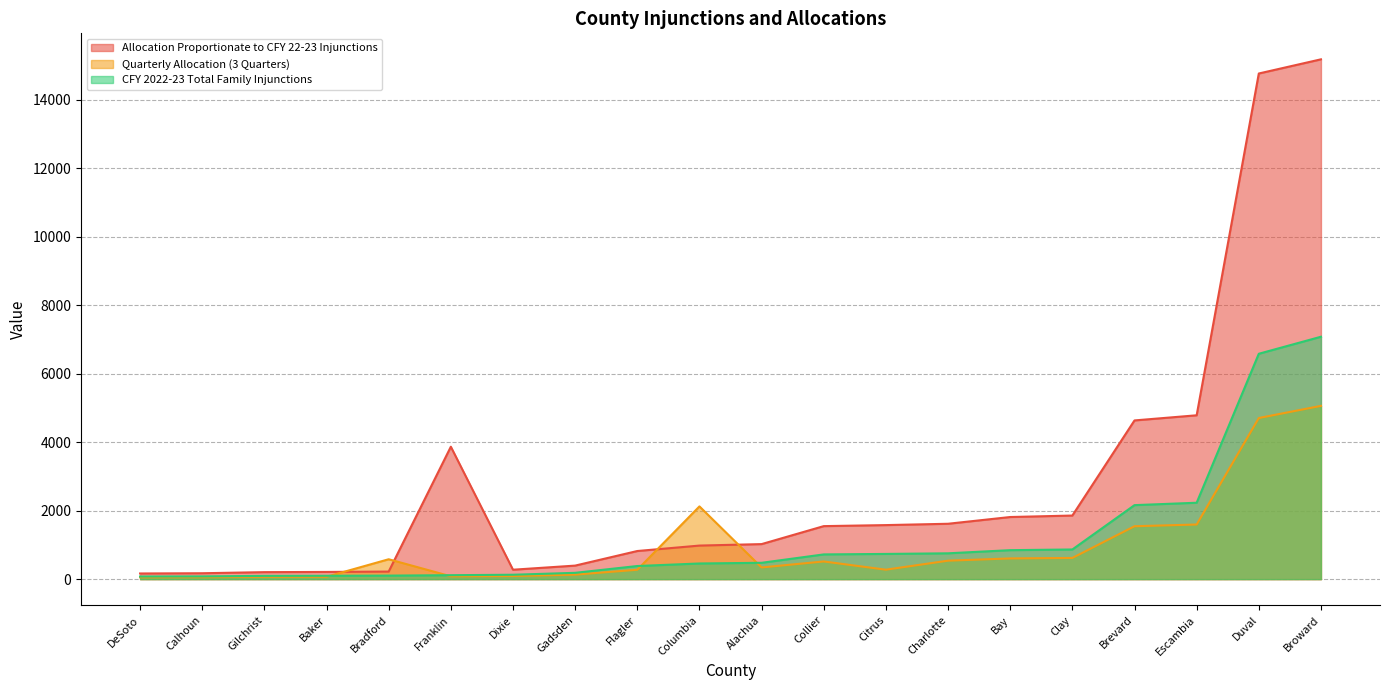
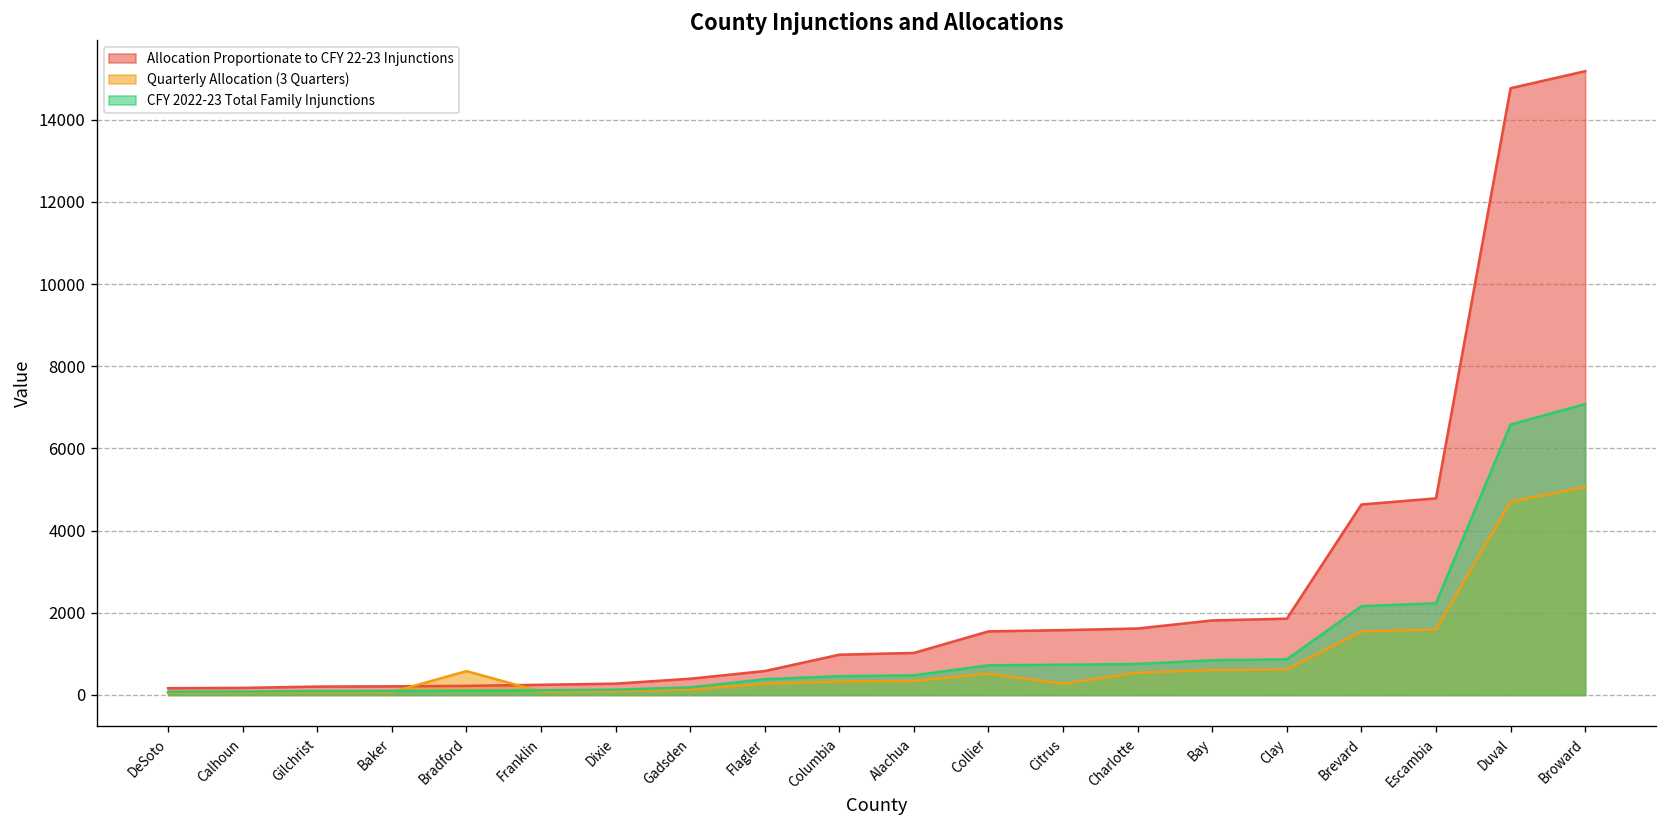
  {
    "Allocation Proportionate to CFY 22-23 Injunctions": {
      "DeSoto": 200,
      "Calhoun": 200,
      "Gilchrist": 200,
      "Baker": 200,
      "Bradford": 200,
-     "Franklin": 3900,
+     "Franklin": 200,
      "Dixie": 300,
      "Gadsden": 400,
-     "Flagler": 800,
+     "Flagler": 600,
      "Columbia": 1000,
      "Alachua": 1000,
      "Collier": 1500,
      "Citrus": 1600,
      "Charlotte": 1600,
      "Bay": 1800,
      "Clay": 1900,
      "Brevard": 4600,
      "Escambia": 4800,
      "Duval": 14800,
      "Broward": 15200
    },
    "Quarterly Allocation (3 Quarters)": {
      "Bradford": 600,
      "Flagler": 300,
-     "Columbia": 2100,
+     "Columbia": 300,
      "Alachua": 300,
      "Collier": 500,
      "Citrus": 300,
      "Charlotte": 500,
      "Bay": 600,
      "Clay": 600,
      "Brevard": 1500,
      "Escambia": 1600,
      "Duval": 4700,
      "Broward": 5100
    },
    "CFY 2022-23 Total Family Injunctions": {
      "Bradford": 100,
      "Flagler": 400,
      "Columbia": 500,
      "Alachua": 500,
      "Collier": 700,
      "Citrus": 700,
      "Charlotte": 800,
      "Bay": 800,
      "Clay": 900,
      "Brevard": 2200,
      "Escambia": 2200,
      "Duval": 6600,
      "Broward": 7100
    }
  }
